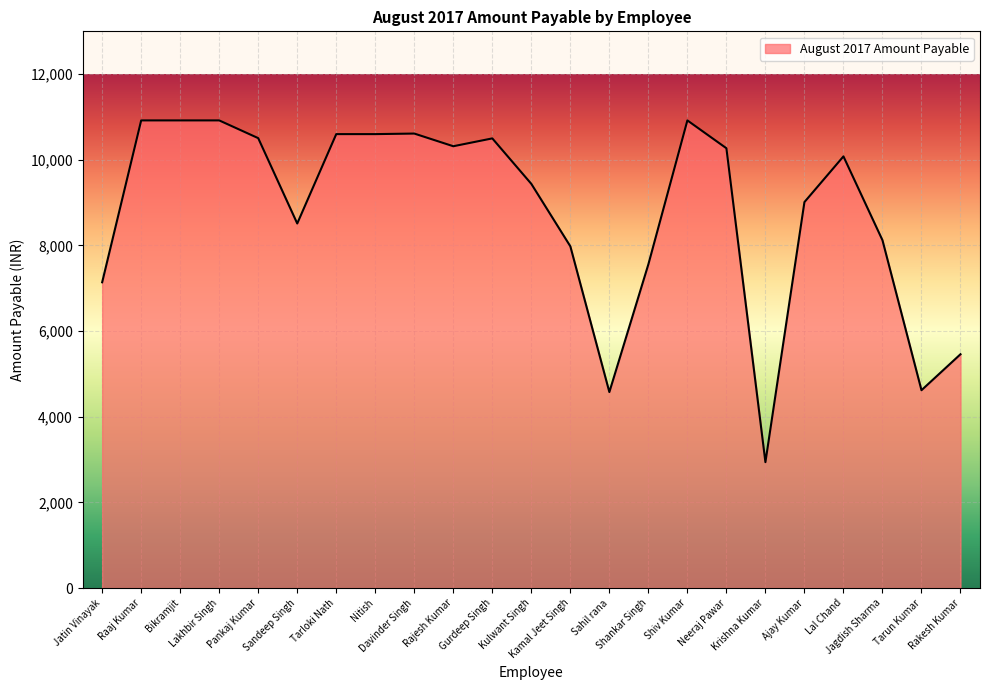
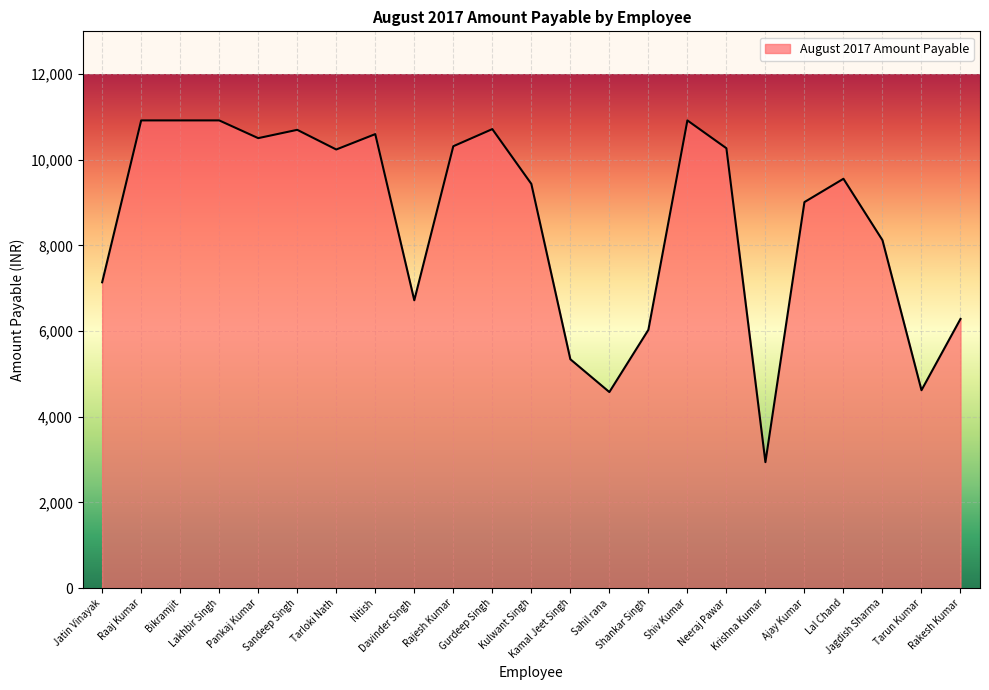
  {
    "Jatin Vinayak": "7,100",
    "Raaj Kumar": "10,900",
    "Bikramjit": "10,900",
    "Lakhbir Singh": "10,900",
    "Pankaj Kumar": "10,500",
-   "Sandeep Singh": "8,500",
-   "Tarloki Nath": "10,600",
+   "Sandeep Singh": "10,700",
+   "Tarloki Nath": "10,200",
    "Nitish": "10,600",
-   "Davinder Singh": "10,600",
+   "Davinder Singh": "6,700",
    "Rajesh Kumar": "10,300",
-   "Gurdeep Singh": "10,500",
+   "Gurdeep Singh": "10,700",
    "Kulwant Singh": "9,400",
-   "Kamal Jeet Singh": "8,000",
+   "Kamal Jeet Singh": "5,300",
    "Sahil rana": "4,600",
-   "Shankar Singh": "7,600",
+   "Shankar Singh": "6,000",
    "Shiv Kumar": "10,900",
    "Neeraj Pawar": "10,300",
    "Krishna Kumar": "2,900",
    "Ajay Kumar": "9,000",
-   "Lal Chand": "10,100",
+   "Lal Chand": "9,600",
    "Jagdish Sharma": "8,100",
    "Tarun Kumar": "4,600",
-   "Rakesh Kumar": "5,500"
+   "Rakesh Kumar": "6,300"
  }
